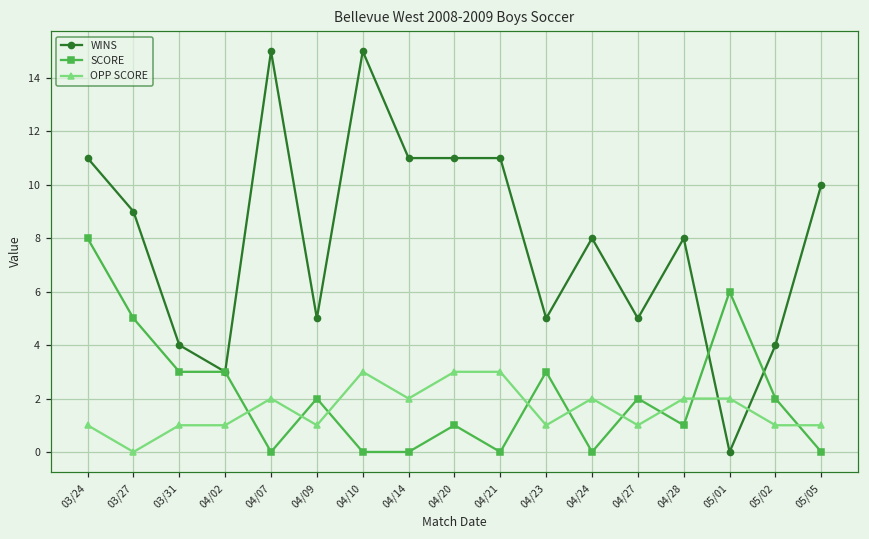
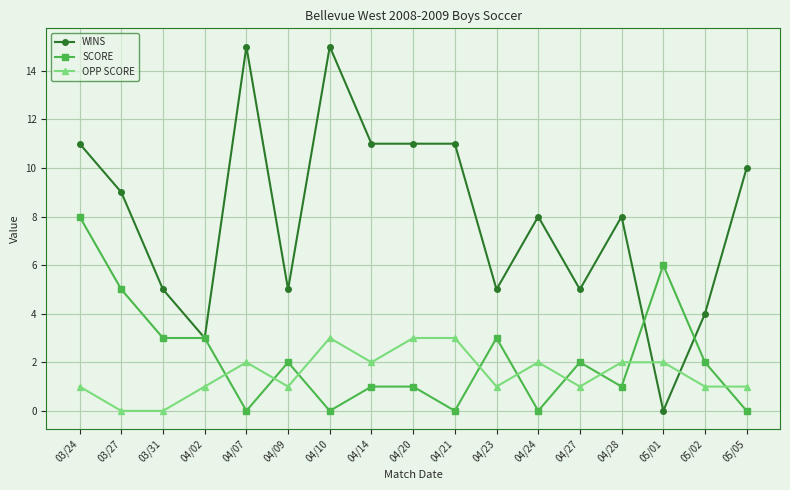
  {
    "WINS": {
      "03/24": 11,
      "03/27": 9,
-     "03/31": 4,
+     "03/31": 5,
      "04/07": 15,
      "04/09": 5,
      "04/10": 15,
      "04/14": 11,
      "04/20": 11,
      "04/21": 11,
      "04/23": 5,
      "04/24": 8,
      "04/27": 5,
      "04/28": 8,
      "05/01": 0,
      "05/02": 4,
      "05/05": 10
    },
    "SCORE": {
      "03/24": 8,
      "03/27": 5,
      "03/31": 3,
      "04/07": 0,
      "04/09": 2,
      "04/10": 0,
-     "04/14": 0,
+     "04/14": 1,
      "04/20": 1,
      "04/21": 0,
      "04/23": 3,
      "04/24": 0,
      "04/27": 2,
      "04/28": 1,
      "05/01": 6,
      "05/02": 2,
      "05/05": 0
    },
    "OPP SCORE": {
      "03/24": 1,
      "03/27": 0,
-     "03/31": 1,
+     "03/31": 0,
      "04/02": 1,
      "04/07": 2,
      "04/09": 1,
      "04/10": 3,
      "04/14": 2,
      "04/20": 3,
      "04/21": 3,
      "04/23": 1,
      "04/24": 2,
      "04/27": 1,
      "04/28": 2,
      "05/01": 2,
      "05/02": 1,
      "05/05": 1
    }
  }
